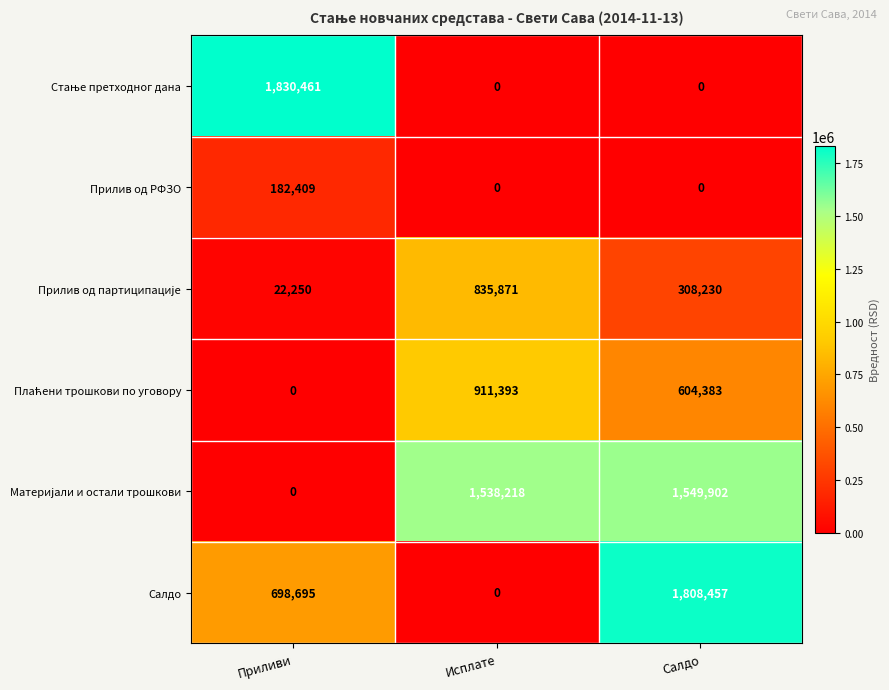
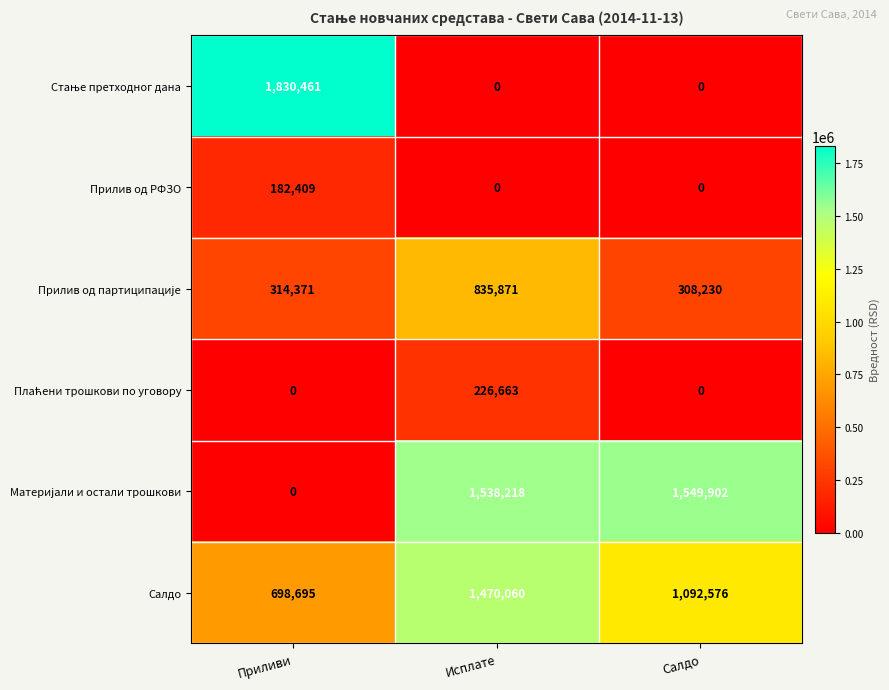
  {
    "Стање претходног дана": {
      "Приливи": "1,830,461",
      "Исплате": "0",
      "Салдо": "0"
    },
    "Прилив од РФЗО": {
      "Приливи": "182,409",
      "Исплате": "0",
      "Салдо": "0"
    },
    "Прилив од партиципације": {
-     "Приливи": "22,250",
+     "Приливи": "314,371",
      "Исплате": "835,871",
      "Салдо": "308,230"
    },
    "Плаћени трошкови по уговору": {
      "Приливи": "0",
-     "Исплате": "911,393",
-     "Салдо": "604,383"
+     "Исплате": "226,663",
+     "Салдо": "0"
    },
    "Материјали и остали трошкови": {
      "Приливи": "0",
      "Исплате": "1,538,218",
      "Салдо": "1,549,902"
    },
    "Салдо": {
      "Приливи": "698,695",
-     "Исплате": "0",
-     "Салдо": "1,808,457"
+     "Исплате": "1,470,060",
+     "Салдо": "1,092,576"
    }
  }
